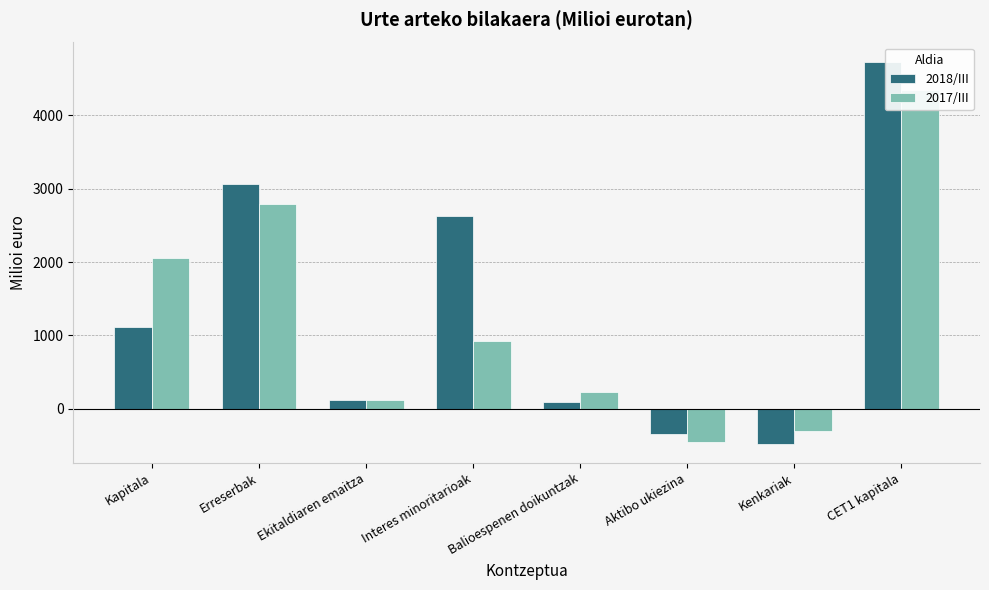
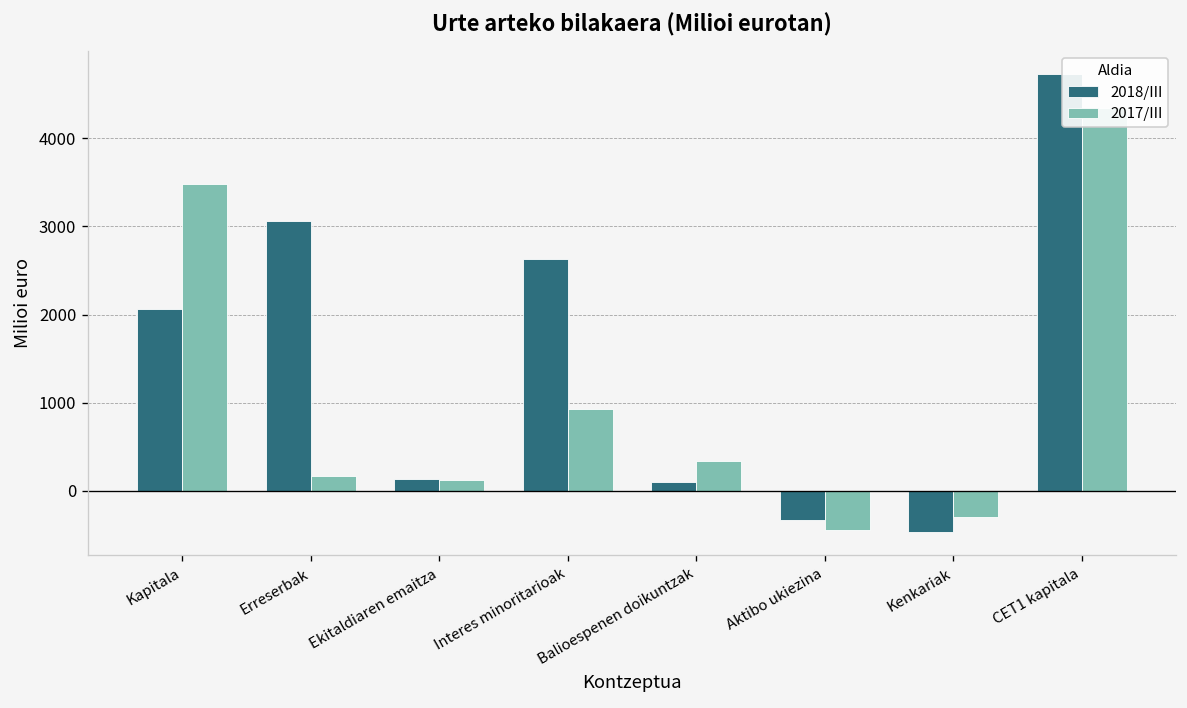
  {
    "2018/III": {
-     "Kapitala": 1100,
+     "Kapitala": 2100,
      "Erreserbak": 3100,
      "Ekitaldiaren emaitza": 100,
      "Interes minoritarioak": 2600,
      "Balioespenen doikuntzak": 100,
      "Aktibo ukiezina": -300,
      "Kenkariak": -500,
      "CET1 kapitala": 4700
    },
    "2017/III": {
-     "Kapitala": 2100,
-     "Erreserbak": 2800,
+     "Kapitala": 3500,
+     "Erreserbak": 200,
      "Ekitaldiaren emaitza": 100,
      "Interes minoritarioak": 900,
-     "Balioespenen doikuntzak": 200,
+     "Balioespenen doikuntzak": 300,
      "Aktibo ukiezina": -500,
      "Kenkariak": -300
    }
  }
